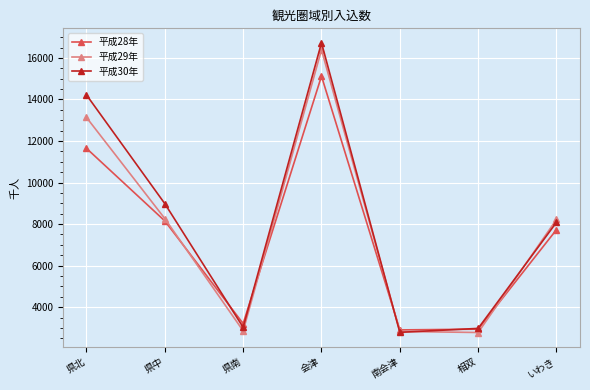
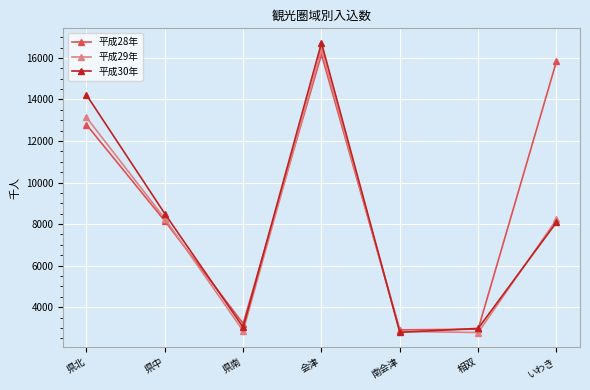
  {
    "平成28年": {
-     "県北": 11600,
+     "県北": 12800,
      "県南": 3200,
-     "会津": 15100,
-     "いわき": 7700
+     "会津": 16200,
+     "いわき": 15800
    },
    "平成29年": {
      "県北": 13100,
      "県南": 2900,
      "会津": 16400,
      "相双": 2800,
      "いわき": 8200
    },
    "平成30年": {
      "県北": 14200,
-     "県中": 9000,
+     "県中": 8500,
      "県南": 3000,
      "会津": 16700,
      "いわき": 8100
    }
  }
